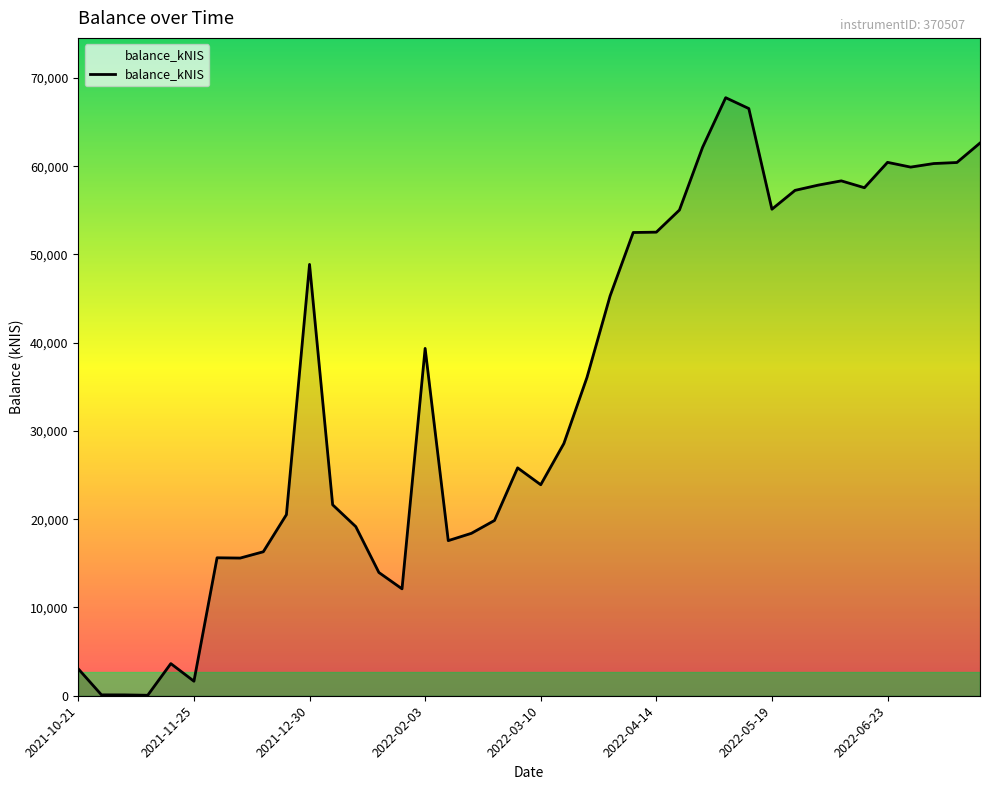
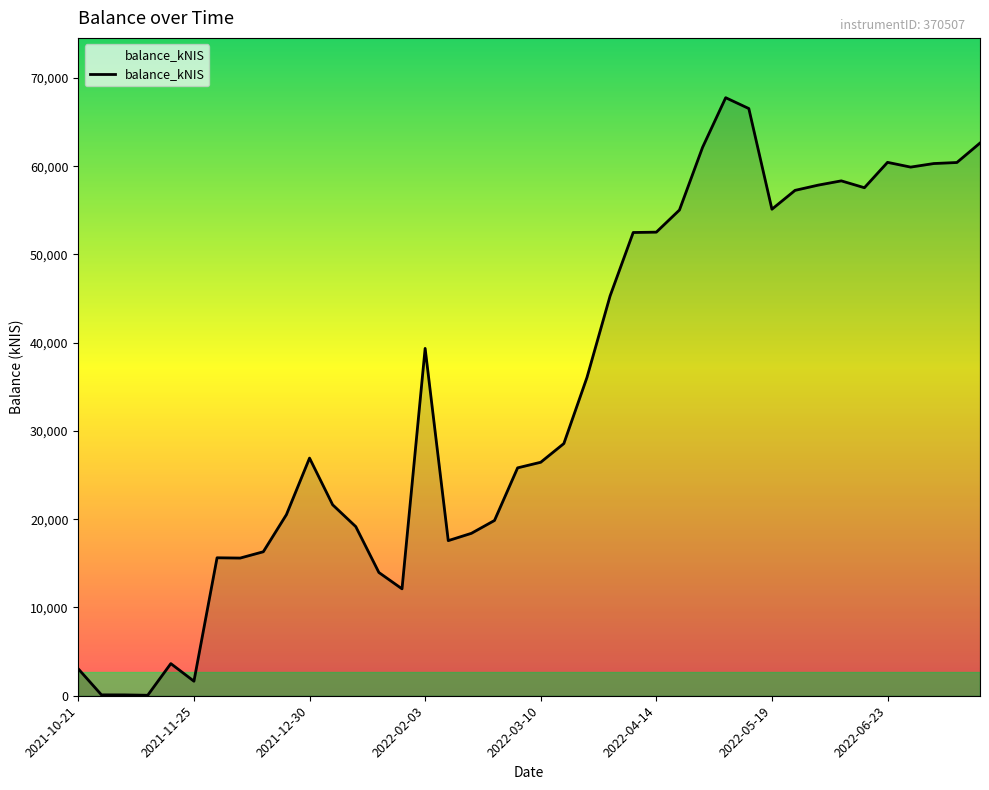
  {
    "2021-10-21": "3,000",
-   "2021-12-30": "49,000",
+   "2021-12-30": "27,000",
    "2022-02-03": "39,000",
-   "2022-03-10": "24,000",
+   "2022-03-10": "26,000",
    "2022-04-14": "53,000",
    "2022-05-19": "55,000",
    "2022-06-23": "60,000"
  }
